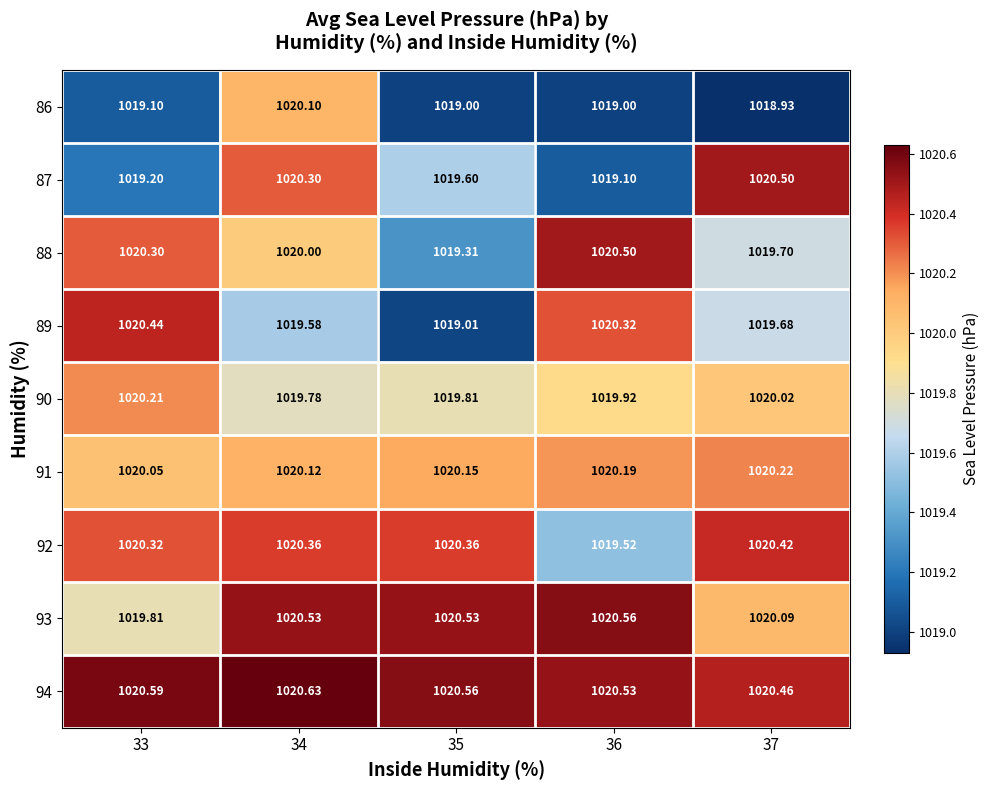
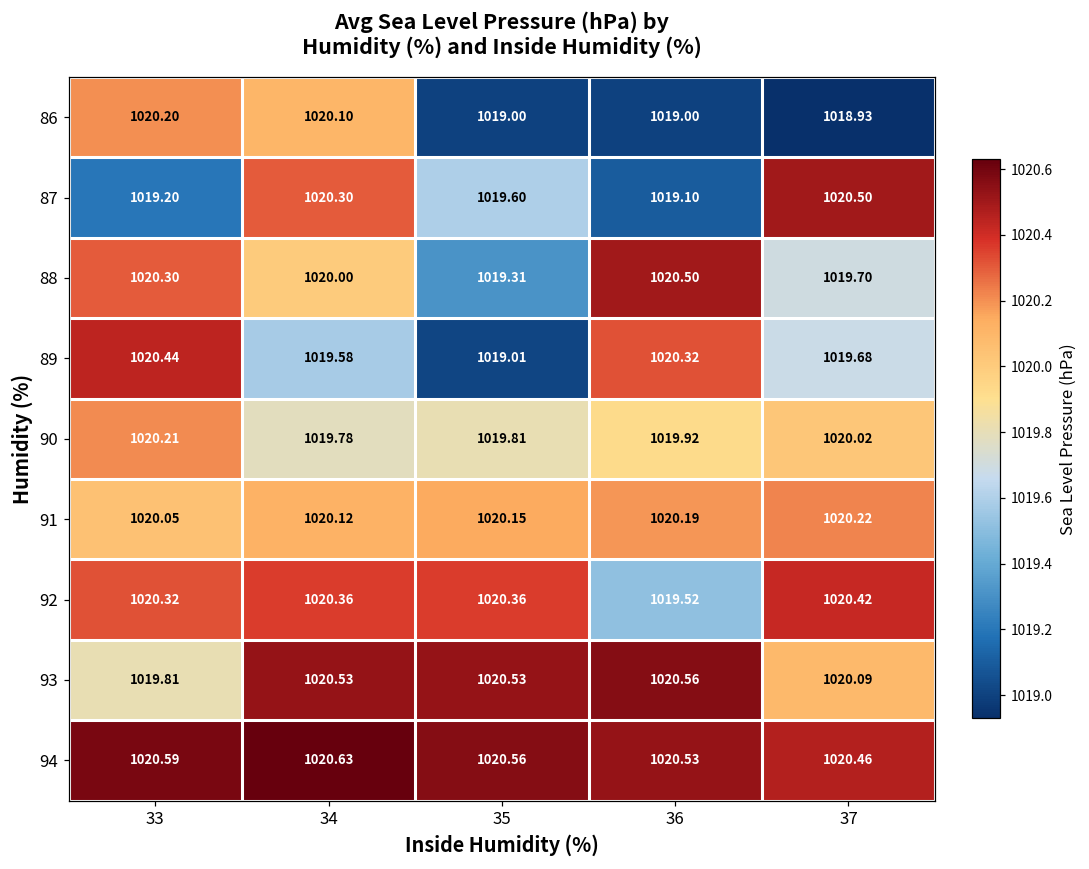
  {
    "86": {
-     "33": 1019.10,
+     "33": 1020.20,
      "34": 1020.10,
      "35": 1019.00,
      "36": 1019.00,
      "37": 1018.93
    },
    "87": {
      "33": 1019.20,
      "34": 1020.30,
      "35": 1019.60,
      "36": 1019.10,
      "37": 1020.50
    },
    "88": {
      "33": 1020.30,
      "34": 1020.00,
      "35": 1019.31,
      "36": 1020.50,
      "37": 1019.70
    },
    "89": {
      "33": 1020.44,
      "34": 1019.58,
      "35": 1019.01,
      "36": 1020.32,
      "37": 1019.68
    },
    "90": {
      "33": 1020.21,
      "34": 1019.78,
      "35": 1019.81,
      "36": 1019.92,
      "37": 1020.02
    },
    "91": {
      "33": 1020.05,
      "34": 1020.12,
      "35": 1020.15,
      "36": 1020.19,
      "37": 1020.22
    },
    "92": {
      "33": 1020.32,
      "34": 1020.36,
      "35": 1020.36,
      "36": 1019.52,
      "37": 1020.42
    },
    "93": {
      "33": 1019.81,
      "34": 1020.53,
      "35": 1020.53,
      "36": 1020.56,
      "37": 1020.09
    },
    "94": {
      "33": 1020.59,
      "34": 1020.63,
      "35": 1020.56,
      "36": 1020.53,
      "37": 1020.46
    }
  }
